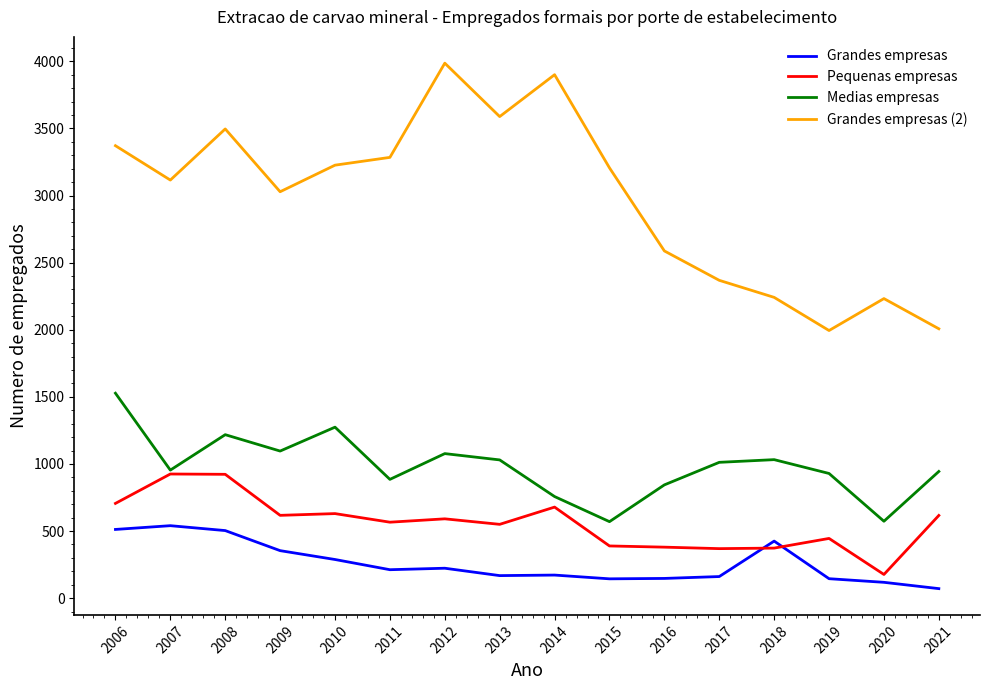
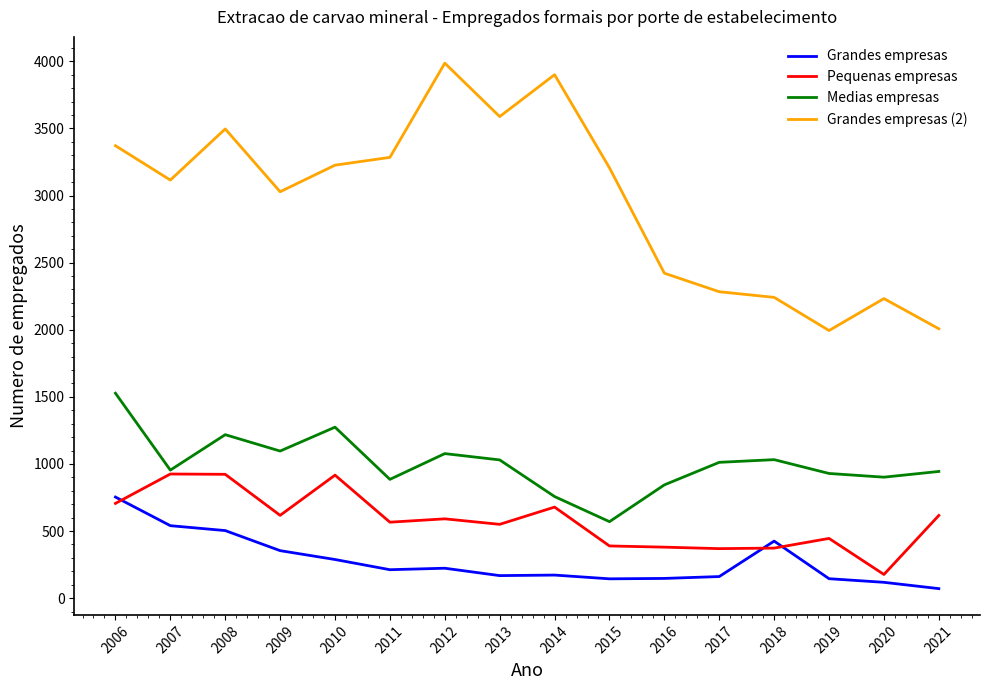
  {
    "Grandes empresas": {
-     "2006": 510,
+     "2006": 750,
      "2007": 540,
      "2008": 500,
      "2009": 350,
      "2010": 290,
      "2011": 210,
      "2012": 220,
      "2013": 170,
      "2014": 170,
      "2015": 140,
      "2016": 150,
      "2017": 160,
      "2018": 430,
      "2019": 150,
      "2020": 120,
      "2021": 70
    },
    "Pequenas empresas": {
      "2006": 710,
      "2007": 930,
      "2008": 920,
      "2009": 620,
-     "2010": 630,
+     "2010": 920,
      "2011": 570,
      "2012": 590,
      "2013": 550,
      "2014": 680,
      "2015": 390,
      "2016": 380,
      "2017": 370,
      "2018": 370,
      "2019": 450,
      "2020": 180,
      "2021": 620
    },
    "Medias empresas": {
      "2006": 1530,
      "2007": 950,
      "2008": 1220,
      "2009": 1100,
      "2010": 1270,
      "2011": 890,
      "2012": 1080,
      "2013": 1030,
      "2014": 760,
      "2015": 570,
      "2016": 840,
      "2017": 1010,
      "2018": 1030,
      "2019": 930,
-     "2020": 570,
+     "2020": 900,
      "2021": 940
    },
    "Grandes empresas (2)": {
      "2006": 3370,
      "2007": 3120,
      "2008": 3500,
      "2009": 3030,
      "2010": 3230,
      "2011": 3280,
      "2012": 3990,
      "2013": 3590,
      "2014": 3900,
      "2015": 3210,
-     "2016": 2590,
-     "2017": 2370,
+     "2016": 2420,
+     "2017": 2280,
      "2018": 2240,
      "2019": 1990,
      "2020": 2230,
      "2021": 2010
    }
  }
